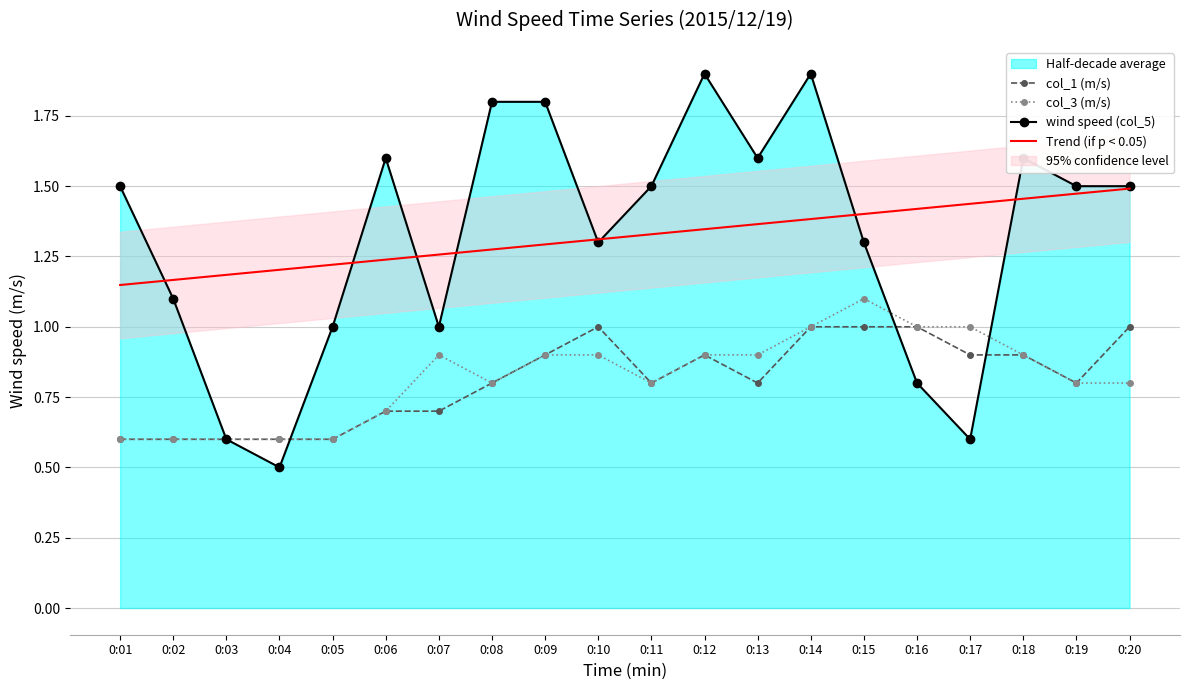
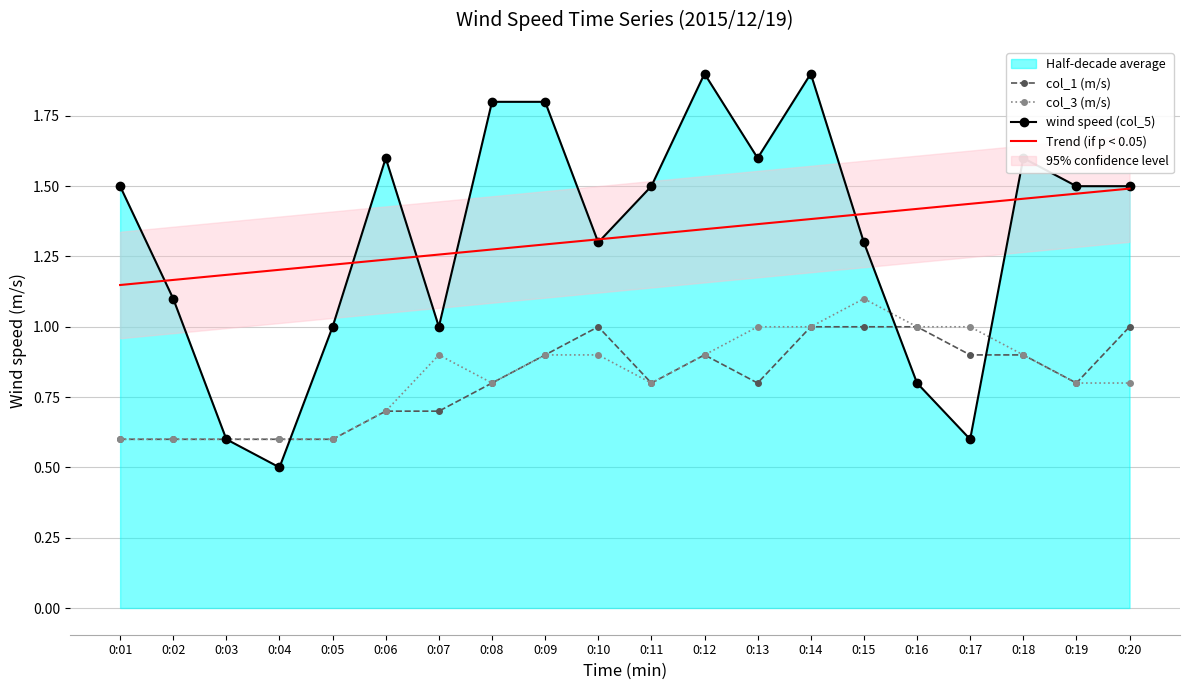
  {
    "col_1 (m/s)": {
      "0:07": 0.7,
      "0:10": 1.0,
      "0:13": 0.8,
      "0:15": 1.0,
      "0:17": 0.9,
      "0:20": 1.0
    },
    "col_3 (m/s)": {
      "0:07": 0.9,
      "0:10": 0.9,
-     "0:13": 0.9,
+     "0:13": 1.0,
      "0:15": 1.1,
      "0:17": 1.0,
      "0:20": 0.8
    },
    "Half-decade average": {
      "0:01": 1.5,
      "0:02": 1.1,
      "0:04": 0.5,
      "0:05": 1.0,
      "0:06": 1.6,
      "0:07": 1.0,
      "0:08": 1.8,
      "0:09": 1.8,
      "0:10": 1.3,
      "0:11": 1.5,
      "0:12": 1.9,
      "0:13": 1.6,
      "0:14": 1.9,
      "0:15": 1.3,
      "0:16": 0.8,
      "0:17": 0.6,
      "0:19": 1.5
    },
    "Trend (if p < 0.05)": {
      "0:01": 1.15,
      "0:02": 1.17,
      "0:03": 1.18,
      "0:04": 1.2,
      "0:05": 1.22,
      "0:06": 1.24,
      "0:07": 1.26,
      "0:08": 1.27,
      "0:09": 1.3,
      "0:10": 1.31,
      "0:11": 1.33,
      "0:12": 1.35,
      "0:13": 1.37,
      "0:14": 1.38,
      "0:15": 1.4,
      "0:16": 1.42,
      "0:17": 1.44,
      "0:18": 1.46,
      "0:19": 1.47
    }
  }
